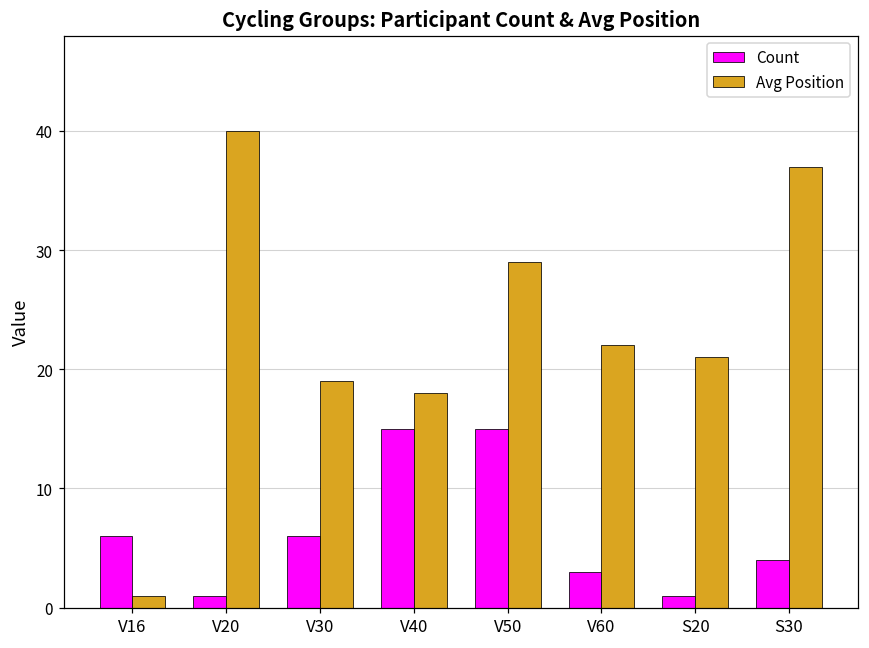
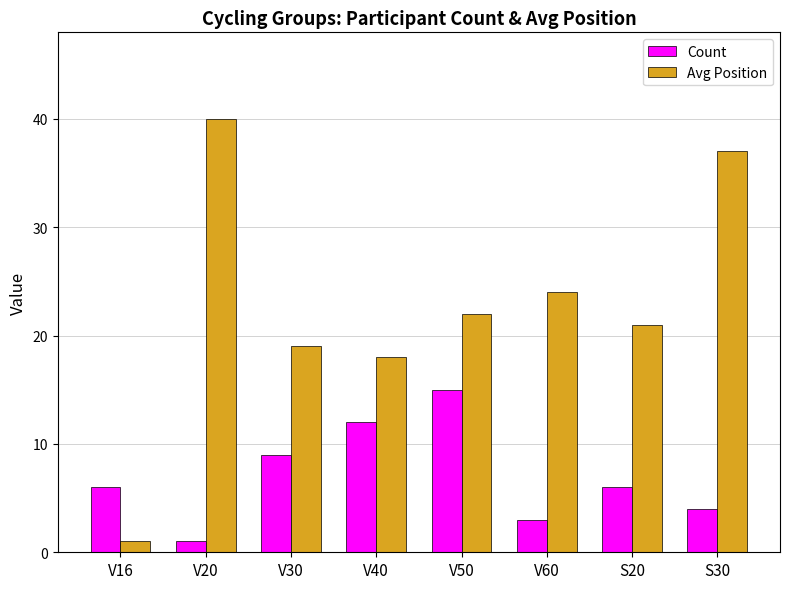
  {
    "Count": {
      "V16": 6,
      "V20": 1,
-     "V30": 6,
-     "V40": 15,
+     "V30": 9,
+     "V40": 12,
      "V50": 15,
      "V60": 3,
-     "S20": 1,
+     "S20": 6,
      "S30": 4
    },
    "Avg Position": {
      "V16": 1,
      "V20": 40,
      "V30": 19,
      "V40": 18,
-     "V50": 29,
-     "V60": 22,
+     "V50": 22,
+     "V60": 24,
      "S20": 21,
      "S30": 37
    }
  }
